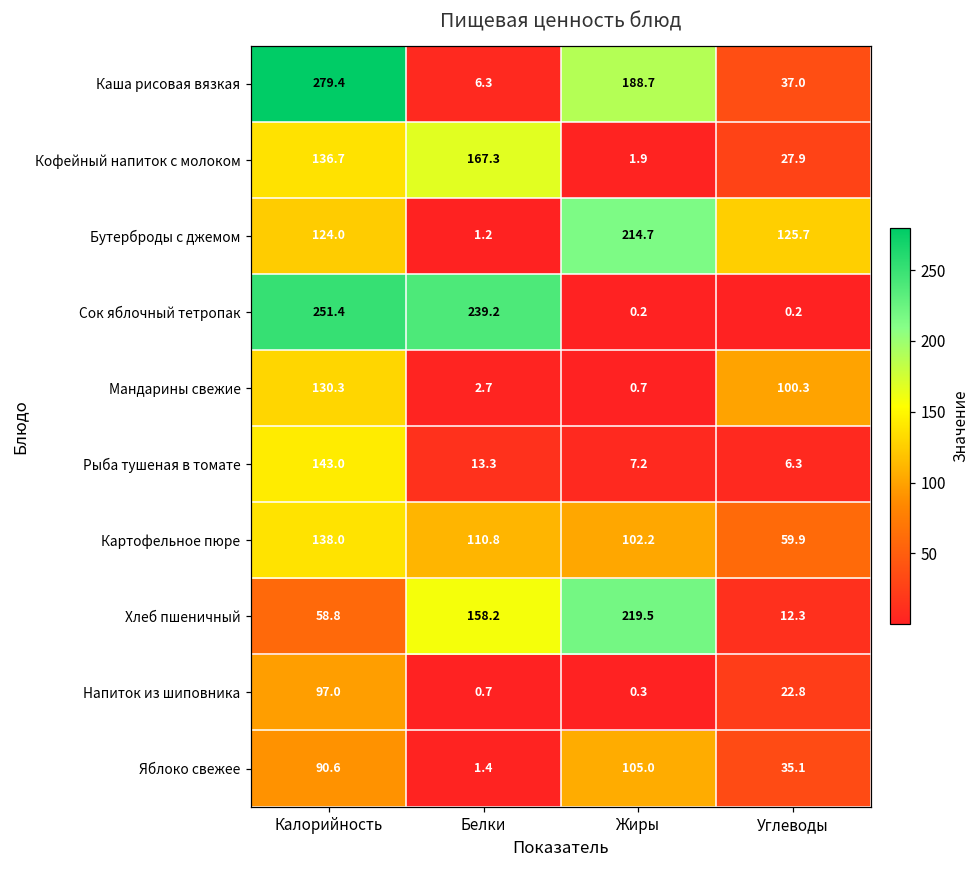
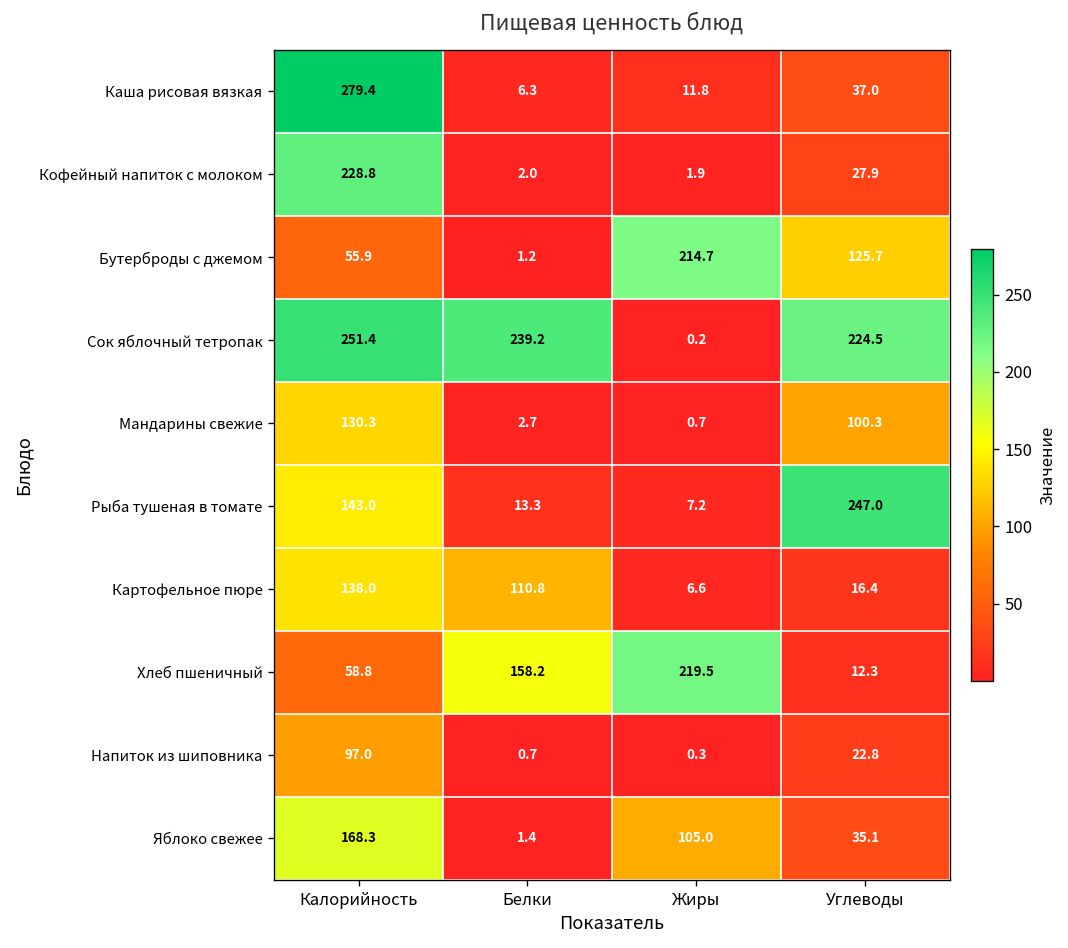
  {
    "Каша рисовая вязкая": {
      "Калорийность": 279.4,
      "Белки": 6.3,
-     "Жиры": 188.7,
+     "Жиры": 11.8,
      "Углеводы": 37.0
    },
    "Кофейный напиток с молоком": {
-     "Калорийность": 136.7,
-     "Белки": 167.3,
+     "Калорийность": 228.8,
+     "Белки": 2.0,
      "Жиры": 1.9,
      "Углеводы": 27.9
    },
    "Бутерброды с джемом": {
-     "Калорийность": 124.0,
+     "Калорийность": 55.9,
      "Белки": 1.2,
      "Жиры": 214.7,
      "Углеводы": 125.7
    },
    "Сок яблочный тетропак": {
      "Калорийность": 251.4,
      "Белки": 239.2,
      "Жиры": 0.2,
-     "Углеводы": 0.2
+     "Углеводы": 224.5
    },
    "Мандарины свежие": {
      "Калорийность": 130.3,
      "Белки": 2.7,
      "Жиры": 0.7,
      "Углеводы": 100.3
    },
    "Рыба тушеная в томате": {
      "Калорийность": 143.0,
      "Белки": 13.3,
      "Жиры": 7.2,
-     "Углеводы": 6.3
+     "Углеводы": 247.0
    },
    "Картофельное пюре": {
      "Калорийность": 138.0,
      "Белки": 110.8,
-     "Жиры": 102.2,
-     "Углеводы": 59.9
+     "Жиры": 6.6,
+     "Углеводы": 16.4
    },
    "Хлеб пшеничный": {
      "Калорийность": 58.8,
      "Белки": 158.2,
      "Жиры": 219.5,
      "Углеводы": 12.3
    },
    "Напиток из шиповника": {
      "Калорийность": 97.0,
      "Белки": 0.7,
      "Жиры": 0.3,
      "Углеводы": 22.8
    },
    "Яблоко свежее": {
-     "Калорийность": 90.6,
+     "Калорийность": 168.3,
      "Белки": 1.4,
      "Жиры": 105.0,
      "Углеводы": 35.1
    }
  }
